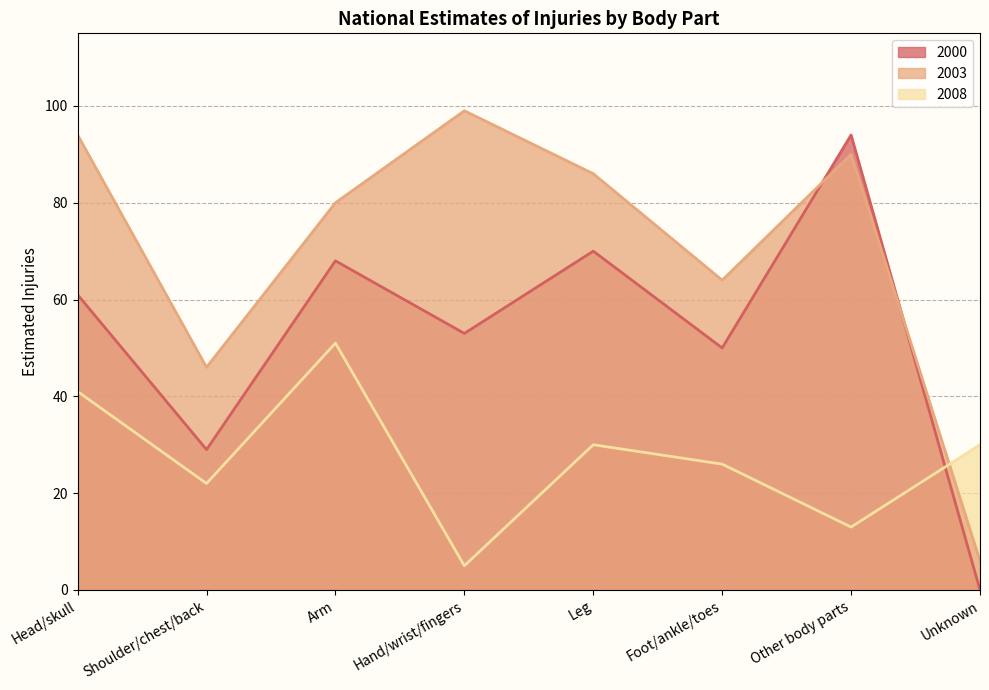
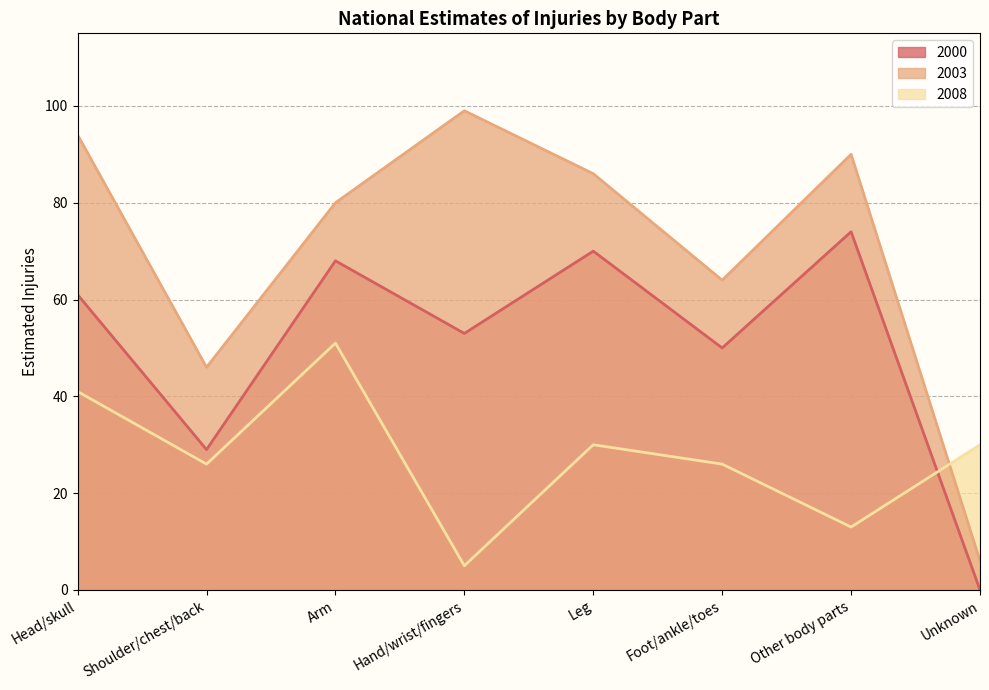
  {
    "2008": {
      "Head/skull": 41,
-     "Shoulder/chest/back": 22,
+     "Shoulder/chest/back": 26,
      "Arm": 51,
      "Hand/wrist/fingers": 5,
      "Leg": 30,
      "Foot/ankle/toes": 26,
      "Other body parts": 13,
      "Unknown": 30
    },
    "2000": {
      "Head/skull": 61,
      "Shoulder/chest/back": 29,
      "Arm": 68,
      "Hand/wrist/fingers": 53,
      "Leg": 70,
      "Foot/ankle/toes": 50,
-     "Other body parts": 94,
+     "Other body parts": 74,
      "Unknown": 0
    },
    "2003": {
      "Head/skull": 94,
      "Shoulder/chest/back": 46,
      "Arm": 80,
      "Hand/wrist/fingers": 99,
      "Leg": 86,
      "Foot/ankle/toes": 64,
      "Other body parts": 90,
      "Unknown": 6
    }
  }
